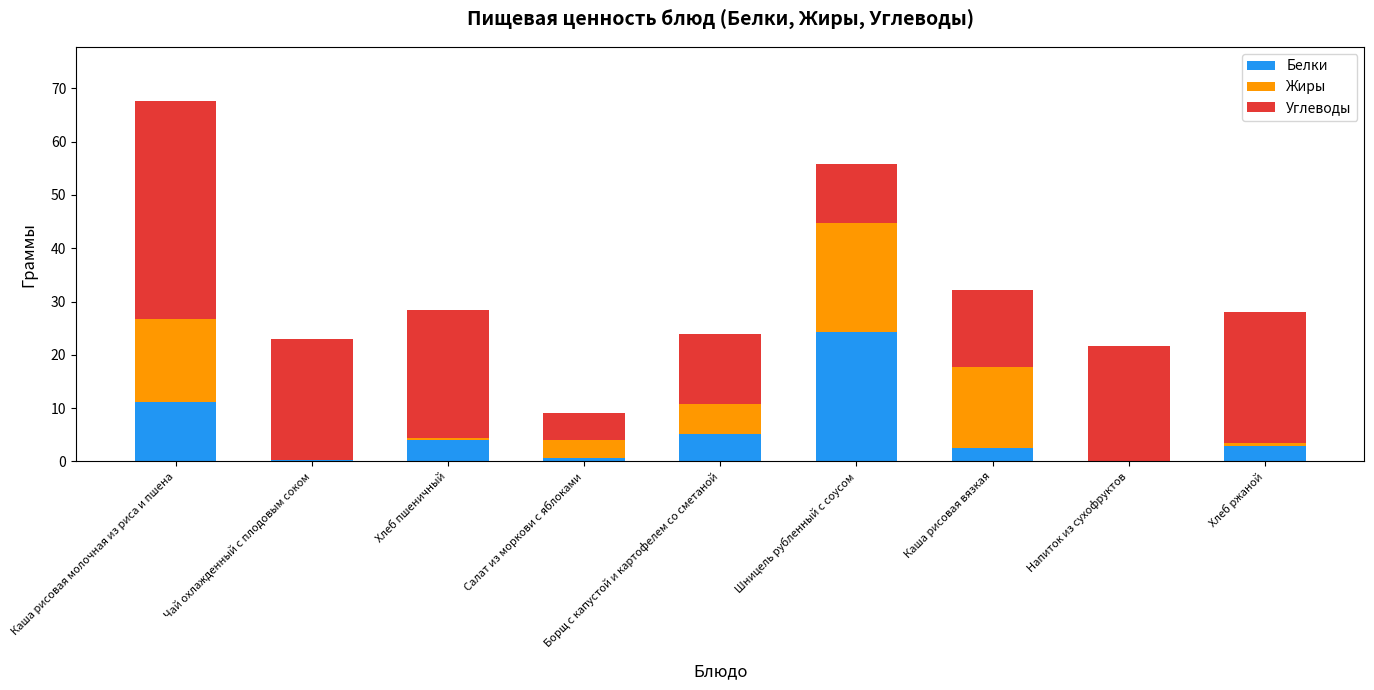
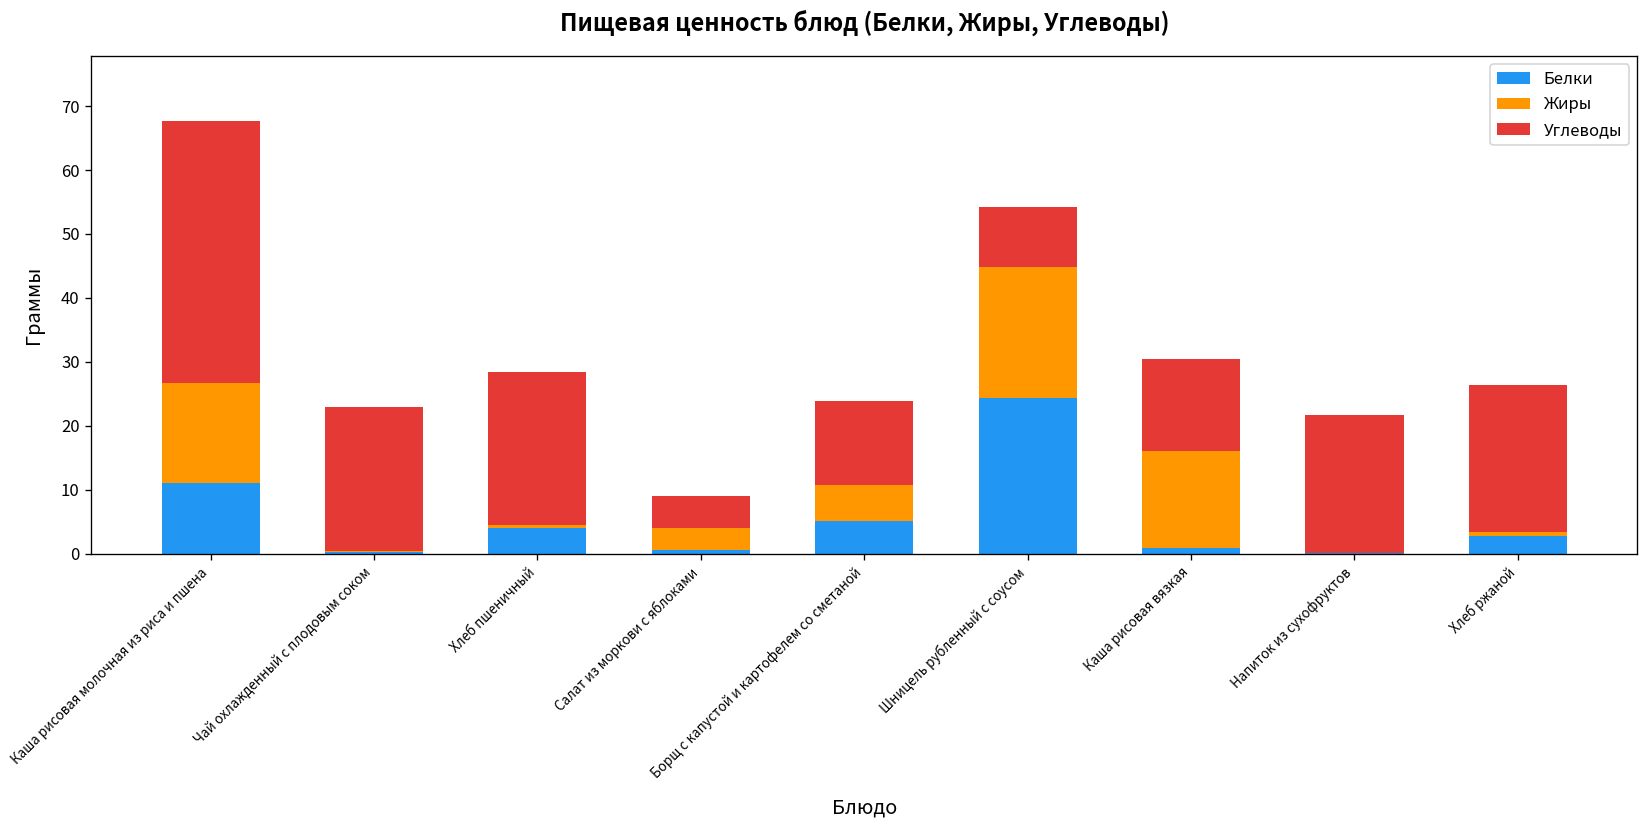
  {
    "Белки": {
      "Каша рисовая молочная из риса и пшена": 11,
      "Хлеб пшеничный": 4,
      "Салат из моркови с яблоками": 1,
      "Борщ с капустой и картофелем со сметаной": 5,
      "Шницель рубленный с соусом": 24,
-     "Каша рисовая вязкая": 3,
+     "Каша рисовая вязкая": 1,
      "Хлеб ржаной": 3
    },
    "Жиры": {
      "Каша рисовая молочная из риса и пшена": 16,
      "Хлеб пшеничный": 1,
      "Салат из моркови с яблоками": 3,
      "Борщ с капустой и картофелем со сметаной": 6,
      "Шницель рубленный с соусом": 20,
      "Каша рисовая вязкая": 15,
      "Напиток из сухофруктов": 0,
      "Хлеб ржаной": 1
    },
    "Углеводы": {
      "Каша рисовая молочная из риса и пшена": 41,
      "Чай охлажденный с плодовым соком": 23,
      "Хлеб пшеничный": 24,
      "Салат из моркови с яблоками": 5,
      "Борщ с капустой и картофелем со сметаной": 13,
-     "Шницель рубленный с соусом": 11,
+     "Шницель рубленный с соусом": 9,
      "Каша рисовая вязкая": 15,
      "Напиток из сухофруктов": 22,
-     "Хлеб ржаной": 25
+     "Хлеб ржаной": 23
    }
  }
